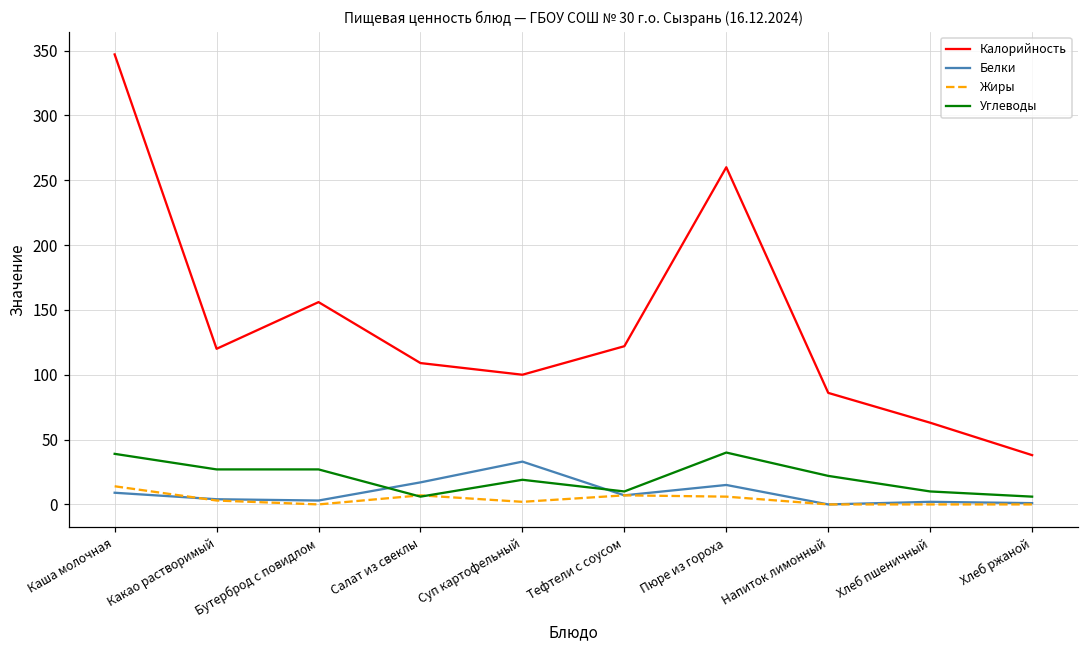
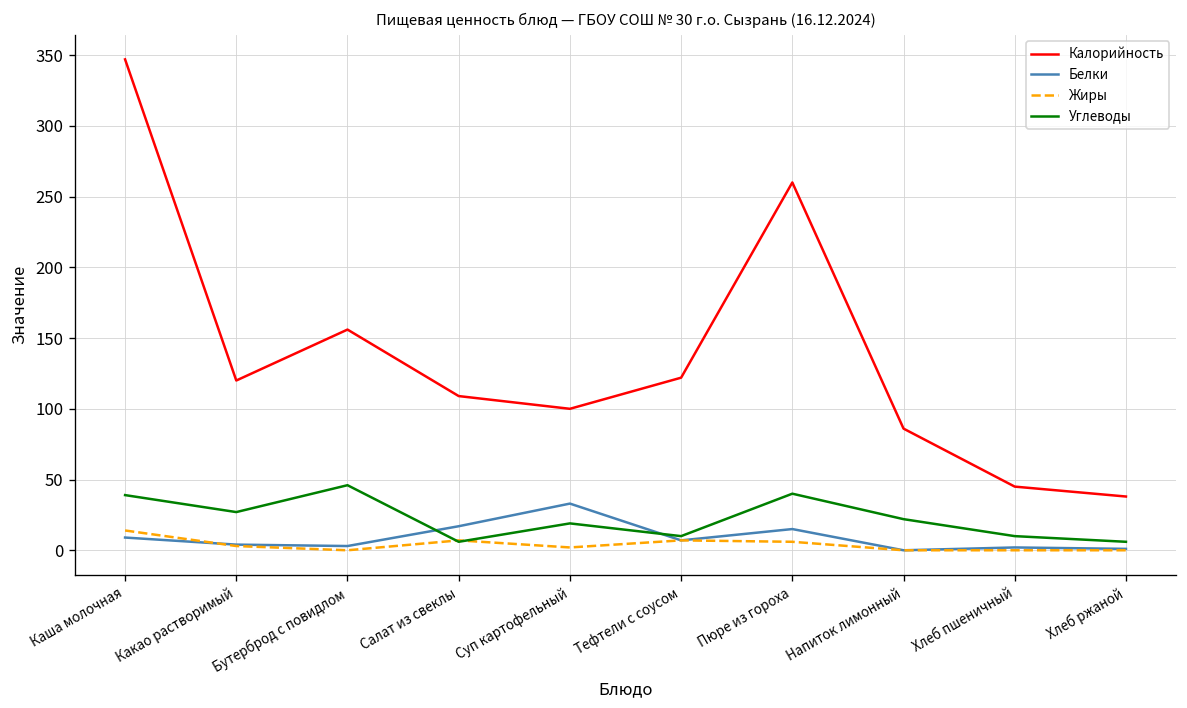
  {
    "Калорийность": {
      "Каша молочная": 347,
      "Какао растворимый": 120,
      "Бутерброд с повидлом": 156,
      "Салат из свеклы": 109,
      "Суп картофельный": 100,
      "Тефтели с соусом": 122,
      "Пюре из гороха": 260,
      "Напиток лимонный": 86,
-     "Хлеб пшеничный": 63,
+     "Хлеб пшеничный": 45,
      "Хлеб ржаной": 38
    },
    "Белки": {
      "Каша молочная": 9,
      "Бутерброд с повидлом": 3,
      "Салат из свеклы": 17,
      "Суп картофельный": 33,
      "Пюре из гороха": 15
    },
    "Жиры": {
      "Каша молочная": 14,
      "Бутерброд с повидлом": 0,
      "Суп картофельный": 2,
      "Пюре из гороха": 6
    },
    "Углеводы": {
      "Каша молочная": 39,
      "Какао растворимый": 27,
-     "Бутерброд с повидлом": 27,
+     "Бутерброд с повидлом": 46,
      "Суп картофельный": 19,
      "Тефтели с соусом": 10,
      "Пюре из гороха": 40,
      "Напиток лимонный": 22,
      "Хлеб пшеничный": 10,
      "Хлеб ржаной": 6
    }
  }
